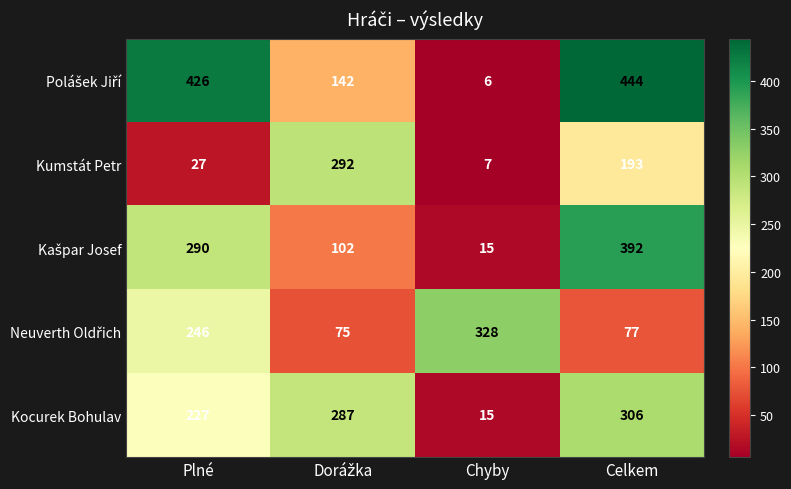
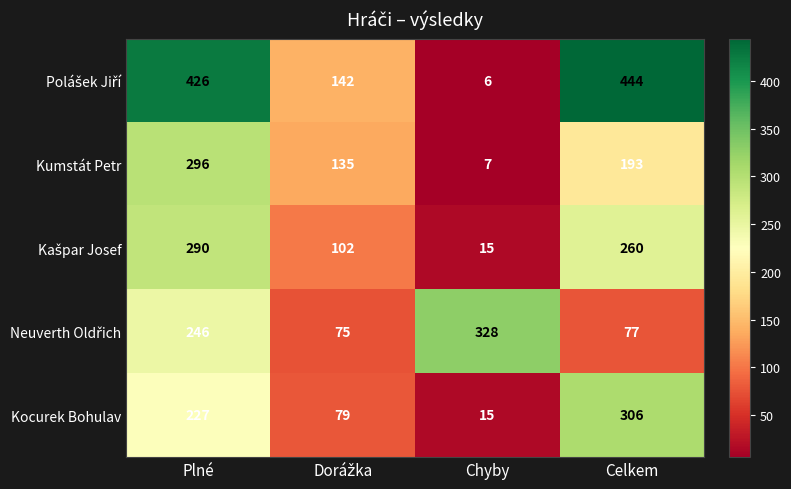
  {
    "Polášek Jiří": {
      "Plné": 426,
      "Dorážka": 142,
      "Chyby": 6,
      "Celkem": 444
    },
    "Kumstát Petr": {
-     "Plné": 27,
-     "Dorážka": 292,
+     "Plné": 296,
+     "Dorážka": 135,
      "Chyby": 7,
      "Celkem": 193
    },
    "Kašpar Josef": {
      "Plné": 290,
      "Dorážka": 102,
      "Chyby": 15,
-     "Celkem": 392
+     "Celkem": 260
    },
    "Neuverth Oldřich": {
      "Plné": 246,
      "Dorážka": 75,
      "Chyby": 328,
      "Celkem": 77
    },
    "Kocurek Bohulav": {
      "Plné": 227,
-     "Dorážka": 287,
+     "Dorážka": 79,
      "Chyby": 15,
      "Celkem": 306
    }
  }
